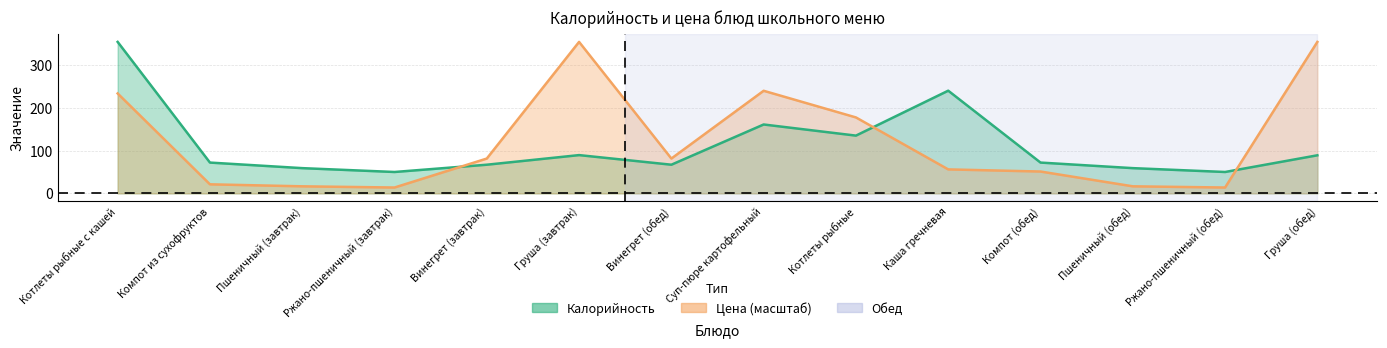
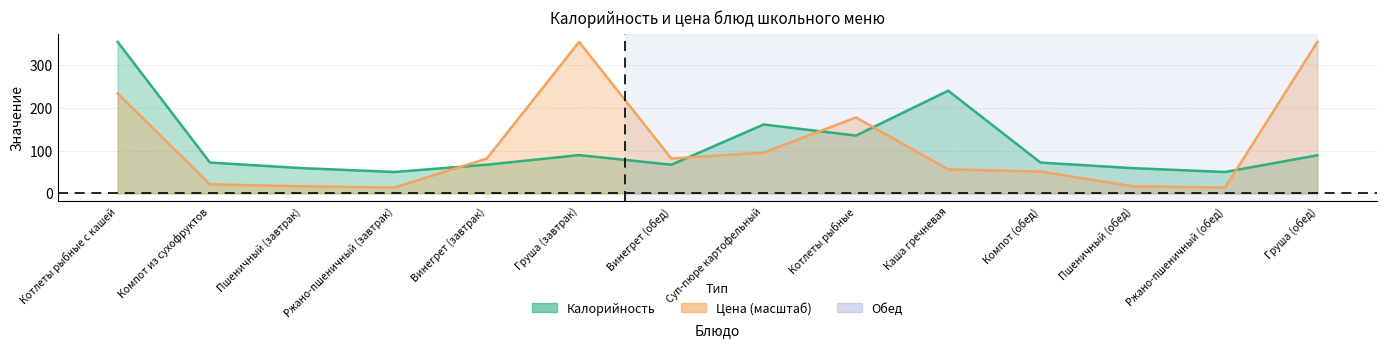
  {
    "Калорийность": {
      "Котлеты рыбные с кашей": 350,
      "Компот из сухофруктов": 70,
      "Пшеничный (завтрак)": 60,
      "Ржано-пшеничный (завтрак)": 50,
      "Винегрет (завтрак)": 70,
      "Груша (завтрак)": 90,
      "Винегрет (обед)": 70,
      "Суп-пюре картофельный": 160,
      "Котлеты рыбные": 140,
      "Каша гречневая": 240,
      "Компот (обед)": 70,
      "Пшеничный (обед)": 60,
      "Ржано-пшеничный (обед)": 50,
      "Груша (обед)": 90
    },
    "Цена (масштаб)": {
      "Котлеты рыбные с кашей": 230,
      "Компот из сухофруктов": 20,
      "Пшеничный (завтрак)": 20,
      "Ржано-пшеничный (завтрак)": 10,
      "Винегрет (завтрак)": 80,
      "Груша (завтрак)": 350,
      "Винегрет (обед)": 80,
-     "Суп-пюре картофельный": 240,
+     "Суп-пюре картофельный": 100,
      "Котлеты рыбные": 180,
      "Каша гречневая": 60,
      "Компот (обед)": 50,
      "Пшеничный (обед)": 20,
      "Ржано-пшеничный (обед)": 10,
      "Груша (обед)": 350
    }
  }
